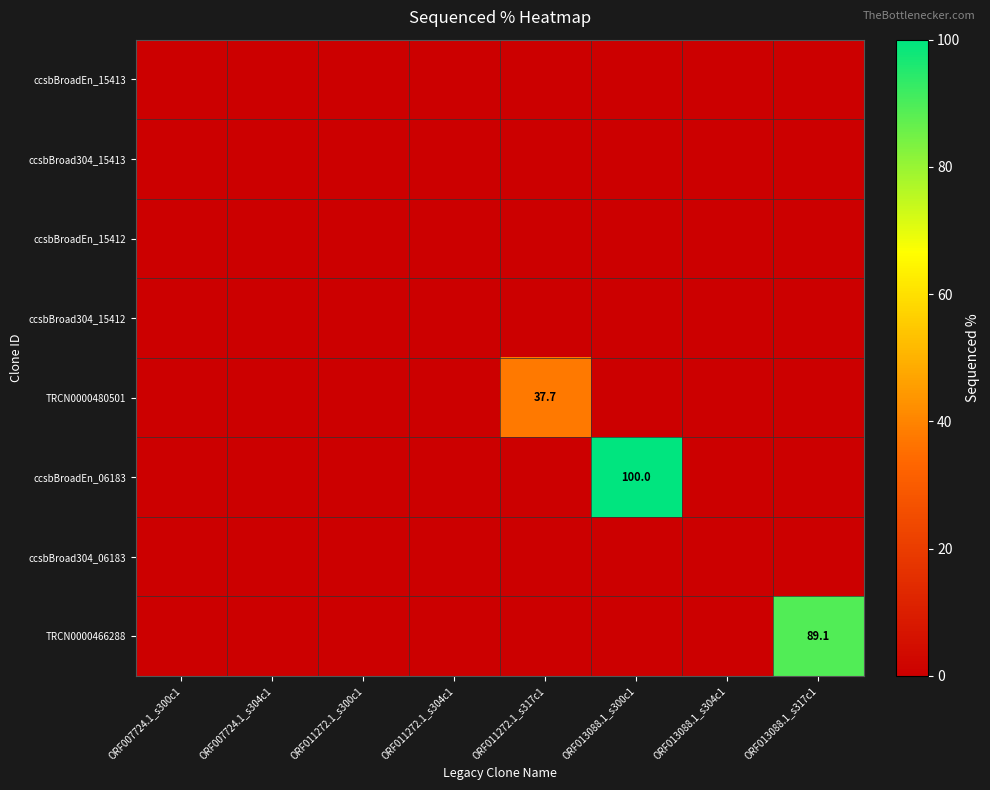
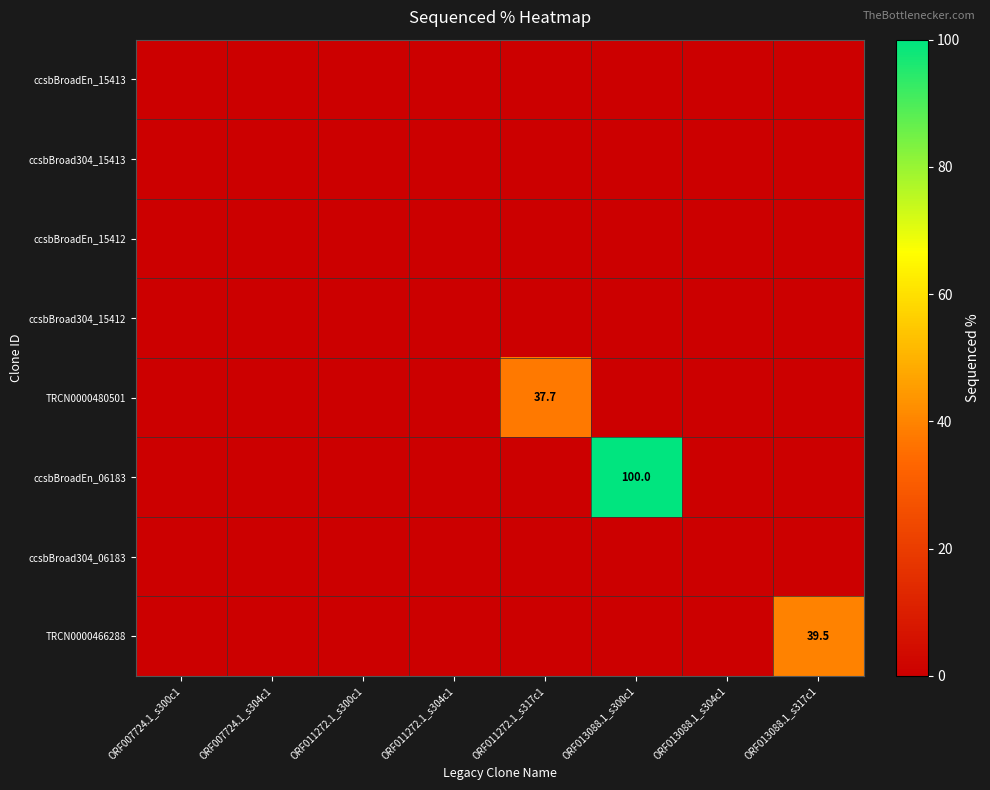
  {
    "TRCN0000480501": {
      "ORF011272.1_s317c1": 37.7
    },
    "ccsbBroadEn_06183": {
      "ORF013088.1_s300c1": 100.0
    },
    "TRCN0000466288": {
-     "ORF013088.1_s317c1": 89.1
+     "ORF013088.1_s317c1": 39.5
    }
  }
